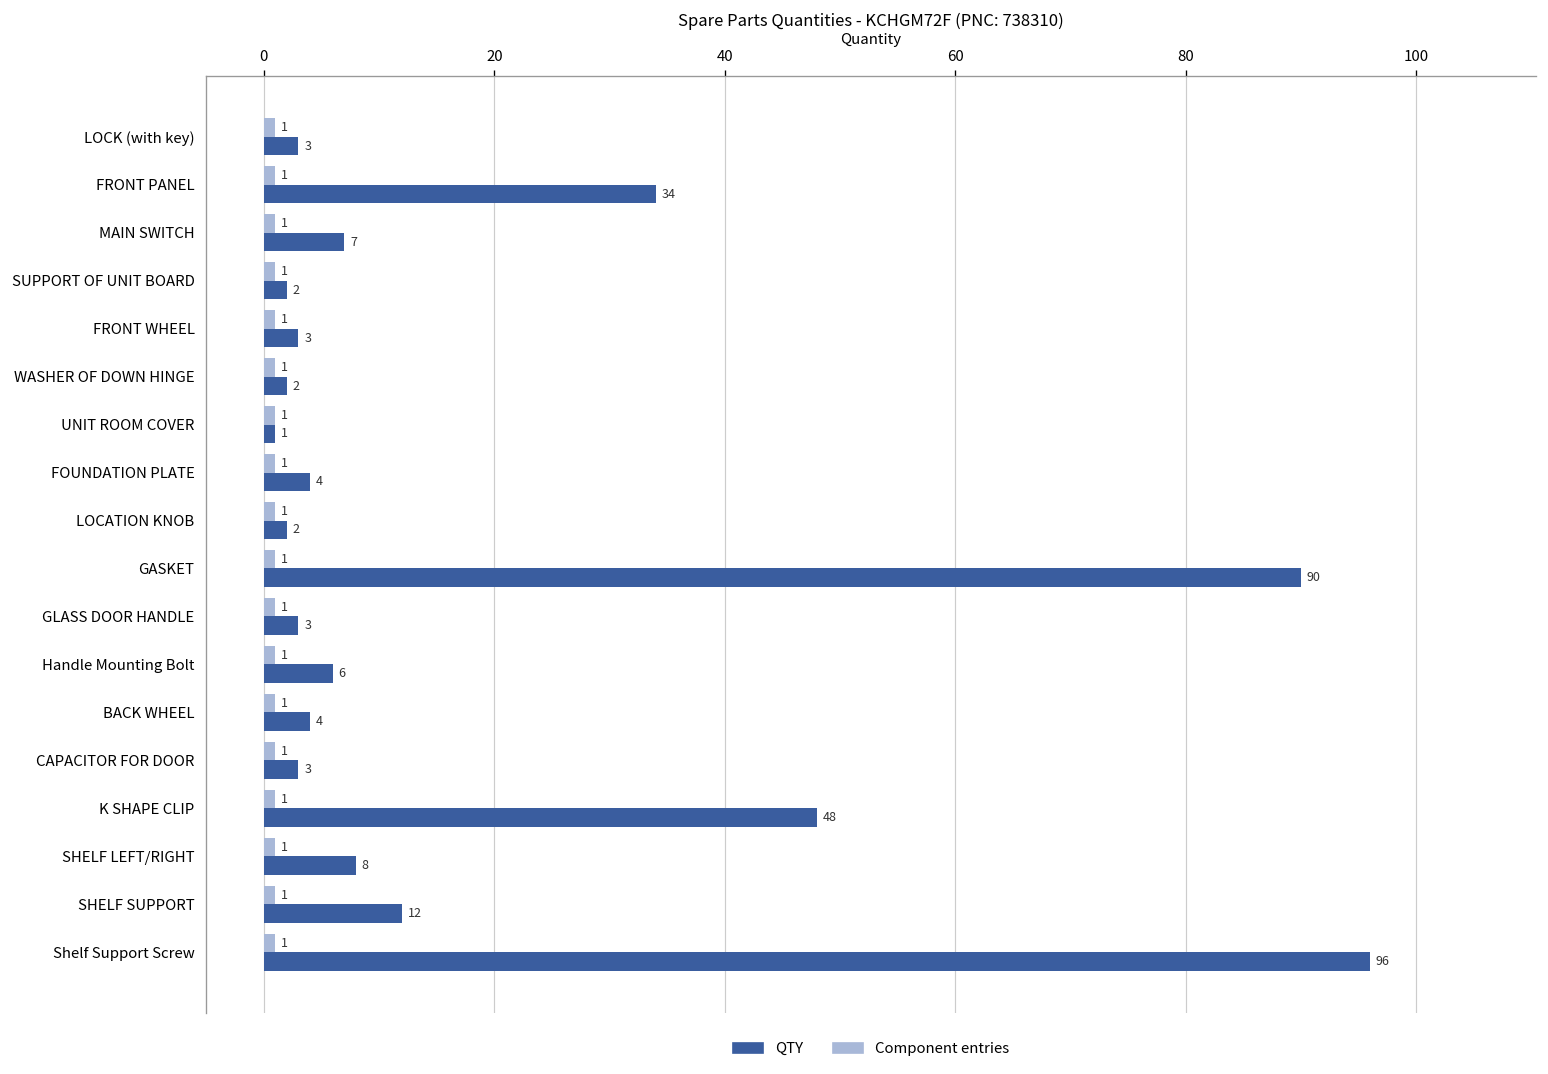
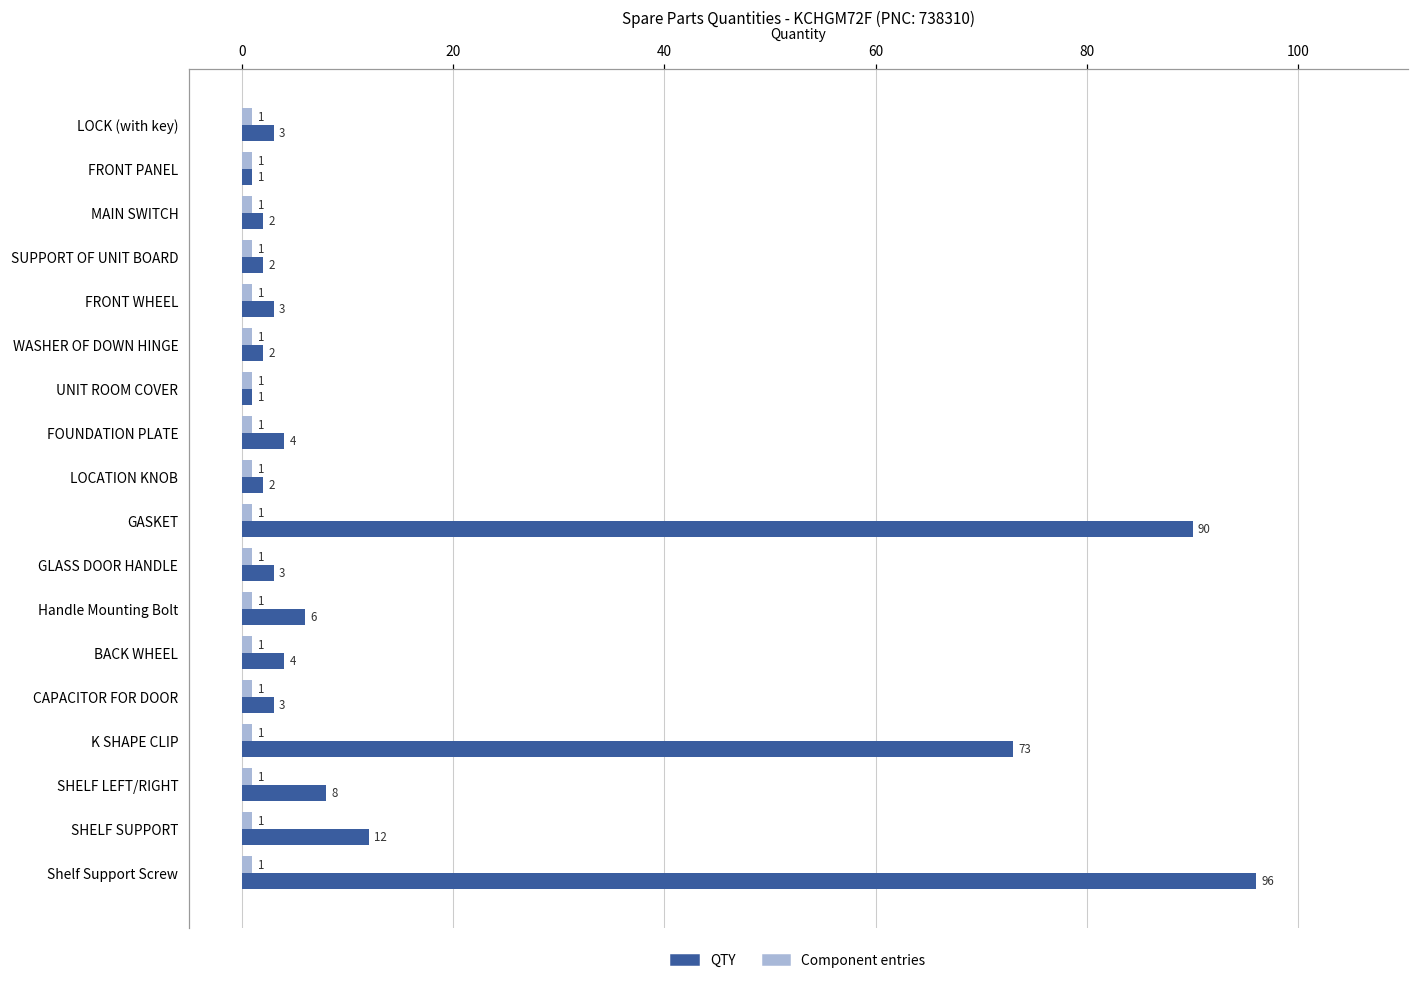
  {
    "QTY": {
      "LOCK (with key)": 3,
-     "FRONT PANEL": 34,
-     "MAIN SWITCH": 7,
+     "FRONT PANEL": 1,
+     "MAIN SWITCH": 2,
      "SUPPORT OF UNIT BOARD": 2,
      "FRONT WHEEL": 3,
      "WASHER OF DOWN HINGE": 2,
      "UNIT ROOM COVER": 1,
      "FOUNDATION PLATE": 4,
      "LOCATION KNOB": 2,
      "GASKET": 90,
      "GLASS DOOR HANDLE": 3,
      "Handle Mounting Bolt": 6,
      "BACK WHEEL": 4,
      "CAPACITOR FOR DOOR": 3,
-     "K SHAPE CLIP": 48,
+     "K SHAPE CLIP": 73,
      "SHELF LEFT/RIGHT": 8,
      "SHELF SUPPORT": 12,
      "Shelf Support Screw": 96
    },
    "Component entries": {
      "LOCK (with key)": 1,
      "FRONT PANEL": 1,
      "MAIN SWITCH": 1,
      "SUPPORT OF UNIT BOARD": 1,
      "FRONT WHEEL": 1,
      "WASHER OF DOWN HINGE": 1,
      "UNIT ROOM COVER": 1,
      "FOUNDATION PLATE": 1,
      "LOCATION KNOB": 1,
      "GASKET": 1,
      "GLASS DOOR HANDLE": 1,
      "Handle Mounting Bolt": 1,
      "BACK WHEEL": 1,
      "CAPACITOR FOR DOOR": 1,
      "K SHAPE CLIP": 1,
      "SHELF LEFT/RIGHT": 1,
      "SHELF SUPPORT": 1,
      "Shelf Support Screw": 1
    }
  }
